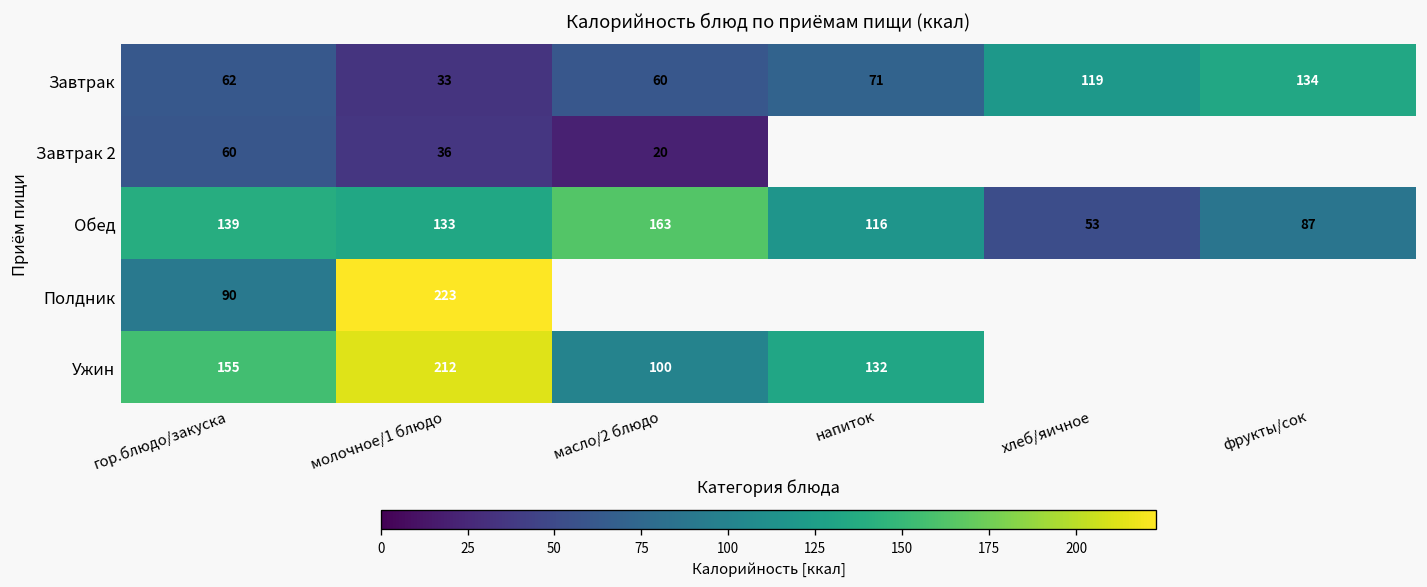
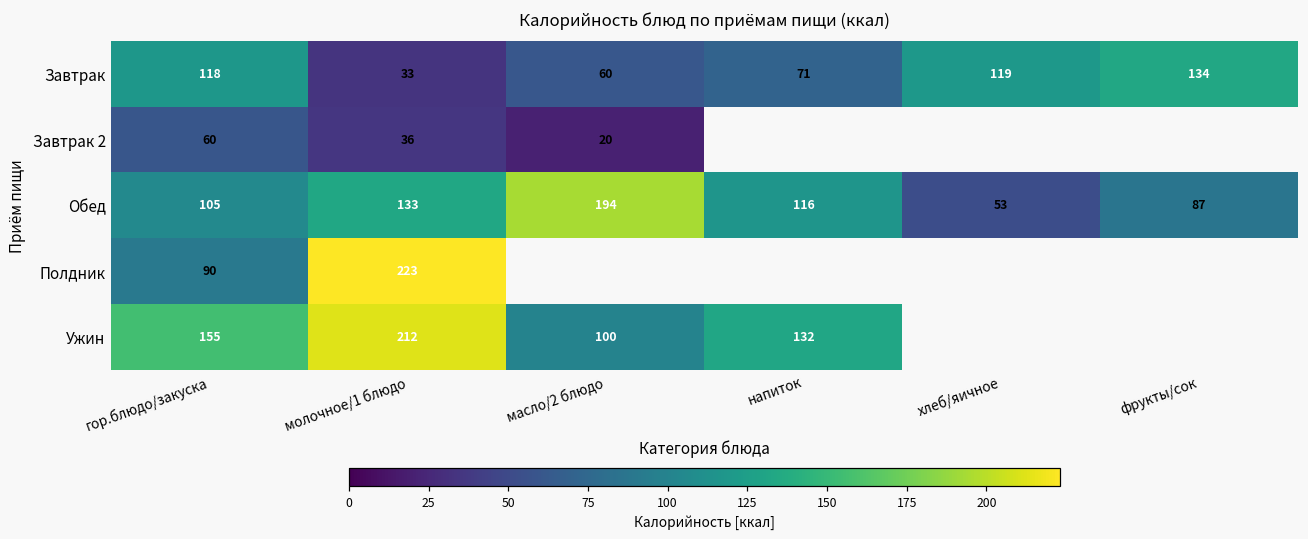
  {
    "Завтрак": {
-     "гор.блюдо/закуска": 62,
+     "гор.блюдо/закуска": 118,
      "молочное/1 блюдо": 33,
      "масло/2 блюдо": 60,
      "напиток": 71,
      "хлеб/яичное": 119,
      "фрукты/сок": 134
    },
    "Завтрак 2": {
      "гор.блюдо/закуска": 60,
      "молочное/1 блюдо": 36,
      "масло/2 блюдо": 20
    },
    "Обед": {
-     "гор.блюдо/закуска": 139,
+     "гор.блюдо/закуска": 105,
      "молочное/1 блюдо": 133,
-     "масло/2 блюдо": 163,
+     "масло/2 блюдо": 194,
      "напиток": 116,
      "хлеб/яичное": 53,
      "фрукты/сок": 87
    },
    "Полдник": {
      "гор.блюдо/закуска": 90,
      "молочное/1 блюдо": 223
    },
    "Ужин": {
      "гор.блюдо/закуска": 155,
      "молочное/1 блюдо": 212,
      "масло/2 блюдо": 100,
      "напиток": 132
    }
  }
